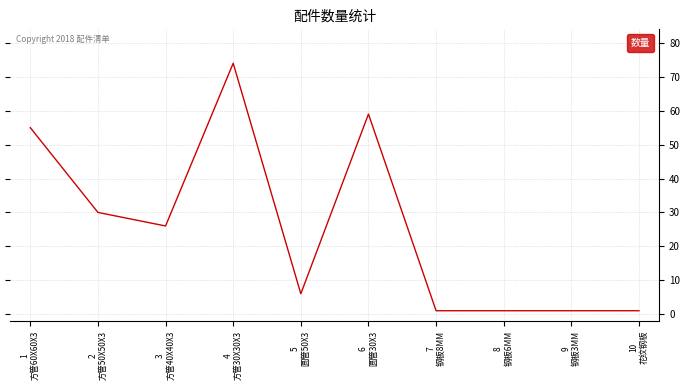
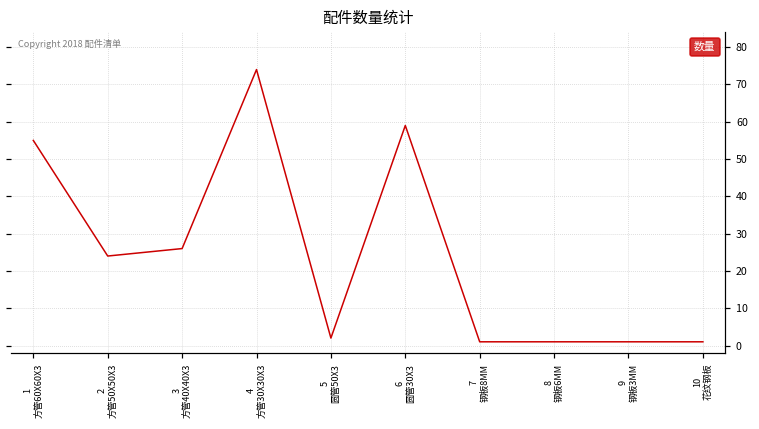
  {
    "1 方管60X60X3": 55,
-   "2 方管50X50X3": 30,
+   "2 方管50X50X3": 24,
    "3 方管40X40X3": 26,
    "4 方管30X30X3": 74,
-   "5 圆管50X3": 6,
+   "5 圆管50X3": 2,
    "6 圆管30X3": 59,
    "7 钢板8MM": 1,
    "8 钢板6MM": 1,
    "9 钢板3MM": 1,
    "10 花纹钢板": 1
  }
